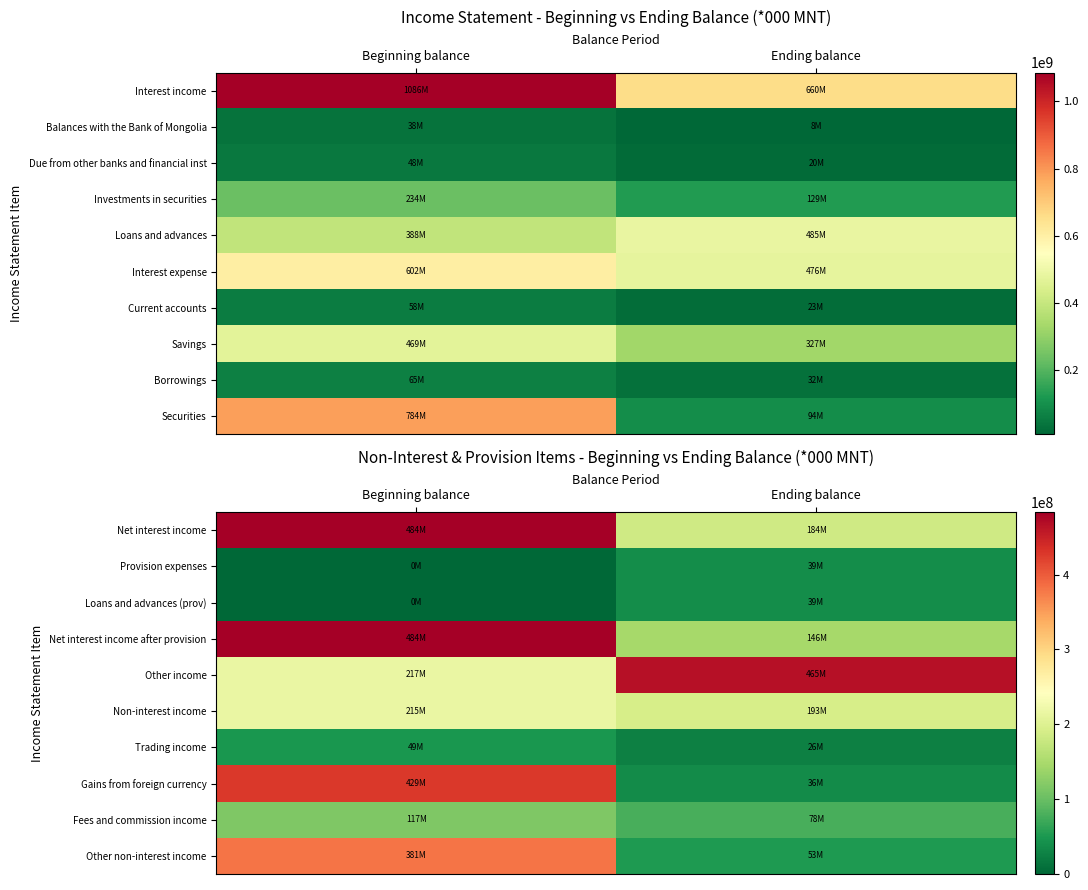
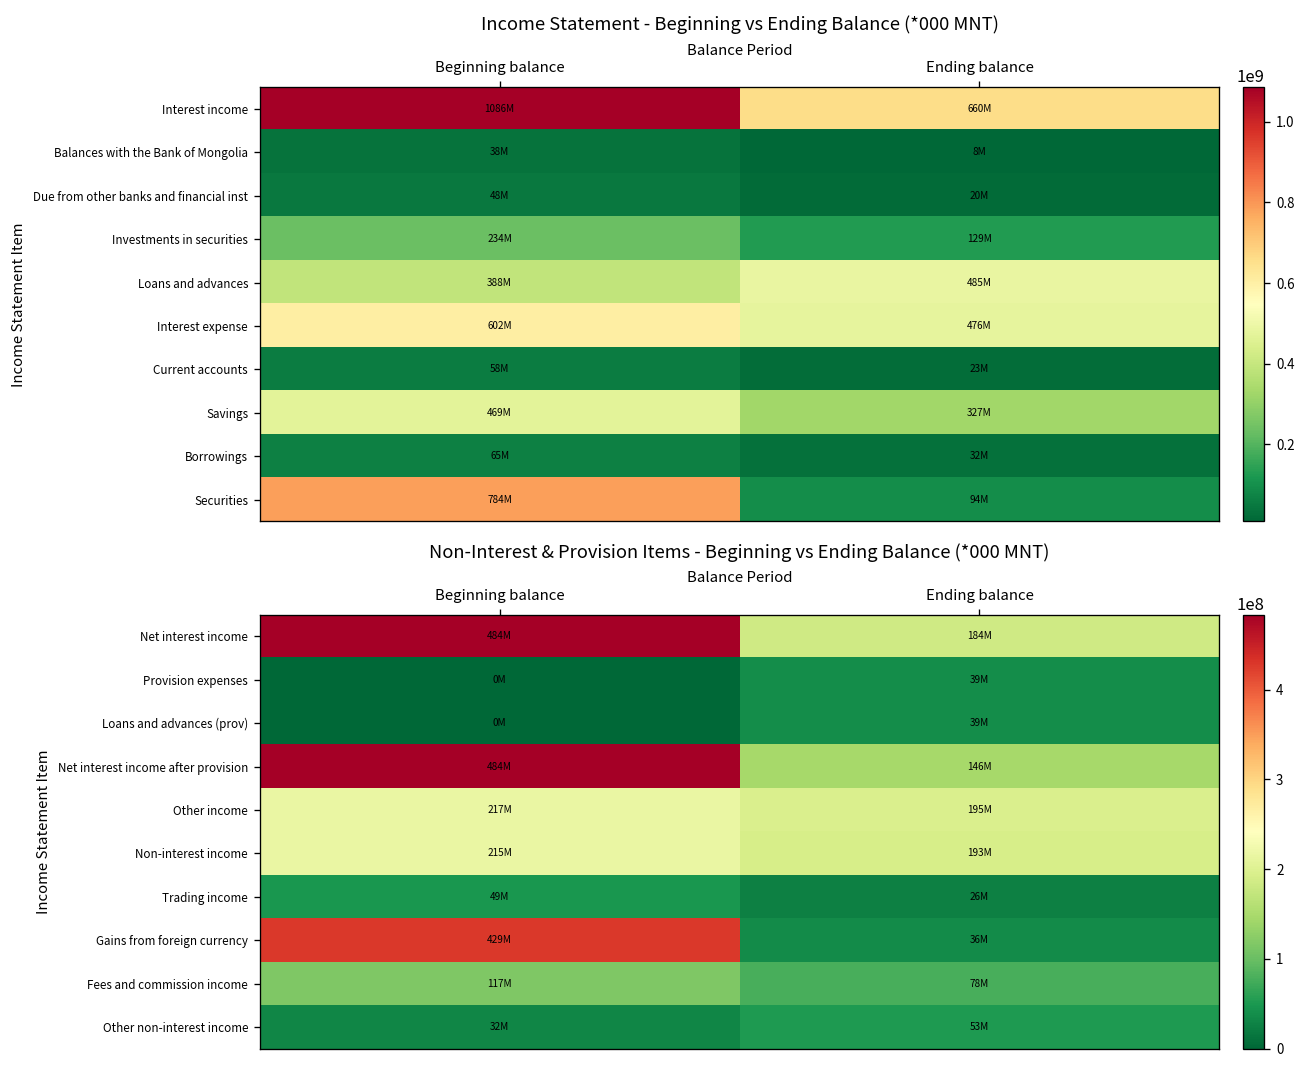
  {
    "Income Statement - Beginning vs Ending Balance (*000 MNT)": {
      "Interest income": {
        "Beginning balance": "1086M",
        "Ending balance": "660M"
      },
      "Balances with the Bank of Mongolia": {
        "Beginning balance": "38M",
        "Ending balance": "8M"
      },
      "Due from other banks and financial inst": {
        "Beginning balance": "48M",
        "Ending balance": "20M"
      },
      "Investments in securities": {
        "Beginning balance": "234M",
        "Ending balance": "129M"
      },
      "Loans and advances": {
        "Beginning balance": "388M",
        "Ending balance": "485M"
      },
      "Interest expense": {
        "Beginning balance": "602M",
        "Ending balance": "476M"
      },
      "Current accounts": {
        "Beginning balance": "58M",
        "Ending balance": "23M"
      },
      "Savings": {
        "Beginning balance": "469M",
        "Ending balance": "327M"
      },
      "Borrowings": {
        "Beginning balance": "65M",
        "Ending balance": "32M"
      },
      "Securities": {
        "Beginning balance": "784M",
        "Ending balance": "94M"
      }
    },
    "Non-Interest & Provision Items - Beginning vs Ending Balance (*000 MNT)": {
      "Net interest income": {
        "Beginning balance": "484M",
        "Ending balance": "184M"
      },
      "Provision expenses": {
        "Beginning balance": "0M",
        "Ending balance": "39M"
      },
      "Loans and advances (prov)": {
        "Beginning balance": "0M",
        "Ending balance": "39M"
      },
      "Net interest income after provision": {
        "Beginning balance": "484M",
        "Ending balance": "146M"
      },
      "Other income": {
        "Beginning balance": "217M",
-       "Ending balance": "465M"
+       "Ending balance": "195M"
      },
      "Non-interest income": {
        "Beginning balance": "215M",
        "Ending balance": "193M"
      },
      "Trading income": {
        "Beginning balance": "49M",
        "Ending balance": "26M"
      },
      "Gains from foreign currency": {
        "Beginning balance": "429M",
        "Ending balance": "36M"
      },
      "Fees and commission income": {
        "Beginning balance": "117M",
        "Ending balance": "78M"
      },
      "Other non-interest income": {
-       "Beginning balance": "381M",
+       "Beginning balance": "32M",
        "Ending balance": "53M"
      }
    }
  }
